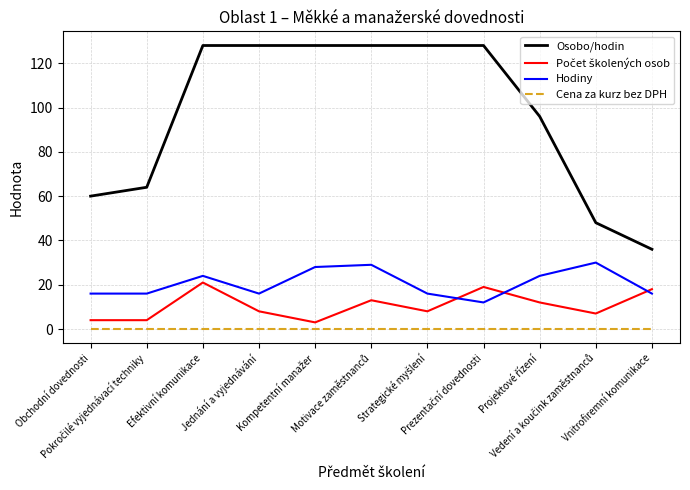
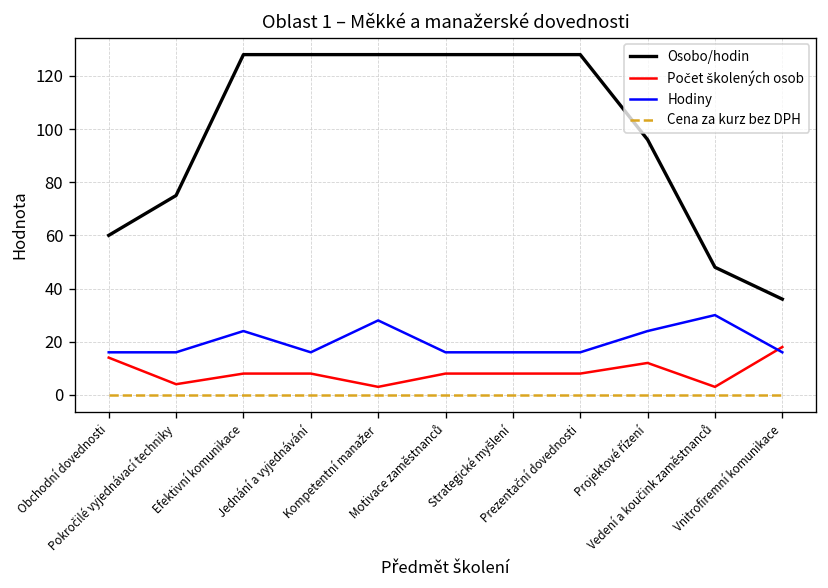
  {
    "Osobo/hodin": {
      "Obchodní dovednosti": 60,
-     "Pokročilé vyjednávací techniky": 64,
+     "Pokročilé vyjednávací techniky": 75,
      "Efektivní komunikace": 128,
      "Jednání a vyjednávání": 128,
      "Kompetentní manažer": 128,
      "Motivace zaměstnanců": 128,
      "Strategické myšlení": 128,
      "Prezentační dovednosti": 128,
      "Projektové řízení": 96,
      "Vedení a koučink zaměstnanců": 48,
      "Vnitrofiremní komunikace": 36
    },
    "Počet školených osob": {
-     "Obchodní dovednosti": 4,
+     "Obchodní dovednosti": 14,
      "Pokročilé vyjednávací techniky": 4,
-     "Efektivní komunikace": 21,
+     "Efektivní komunikace": 8,
      "Jednání a vyjednávání": 8,
      "Kompetentní manažer": 3,
-     "Motivace zaměstnanců": 13,
+     "Motivace zaměstnanců": 8,
      "Strategické myšlení": 8,
-     "Prezentační dovednosti": 19,
+     "Prezentační dovednosti": 8,
      "Projektové řízení": 12,
-     "Vedení a koučink zaměstnanců": 7,
+     "Vedení a koučink zaměstnanců": 3,
      "Vnitrofiremní komunikace": 18
    },
    "Hodiny": {
      "Obchodní dovednosti": 16,
      "Pokročilé vyjednávací techniky": 16,
      "Efektivní komunikace": 24,
      "Jednání a vyjednávání": 16,
      "Kompetentní manažer": 28,
-     "Motivace zaměstnanců": 29,
+     "Motivace zaměstnanců": 16,
      "Strategické myšlení": 16,
-     "Prezentační dovednosti": 12,
+     "Prezentační dovednosti": 16,
      "Projektové řízení": 24,
      "Vedení a koučink zaměstnanců": 30,
      "Vnitrofiremní komunikace": 16
    },
    "Cena za kurz bez DPH": {
      "Obchodní dovednosti": 0,
      "Pokročilé vyjednávací techniky": 0,
      "Efektivní komunikace": 0,
      "Jednání a vyjednávání": 0,
      "Kompetentní manažer": 0,
      "Motivace zaměstnanců": 0,
      "Strategické myšlení": 0,
      "Prezentační dovednosti": 0,
      "Projektové řízení": 0,
      "Vedení a koučink zaměstnanců": 0,
      "Vnitrofiremní komunikace": 0
    }
  }
